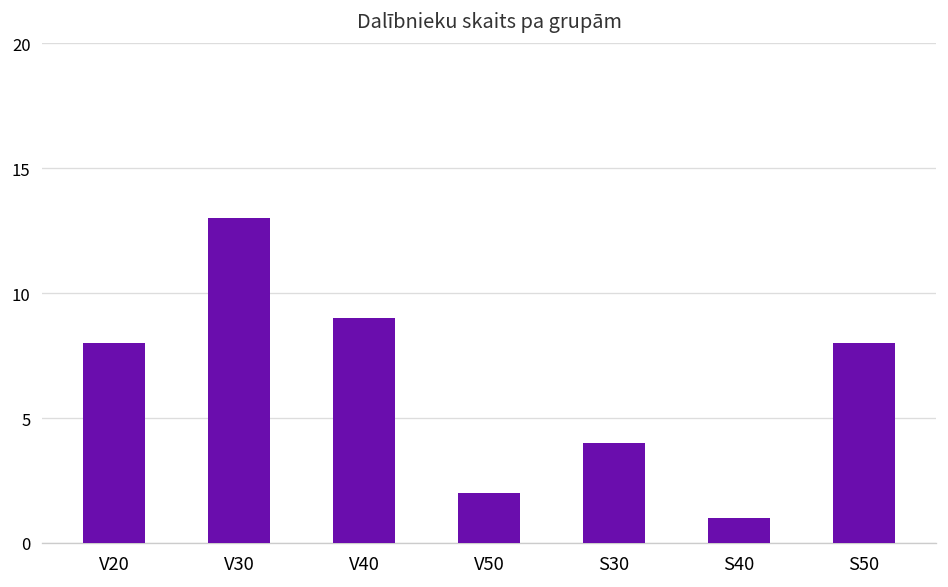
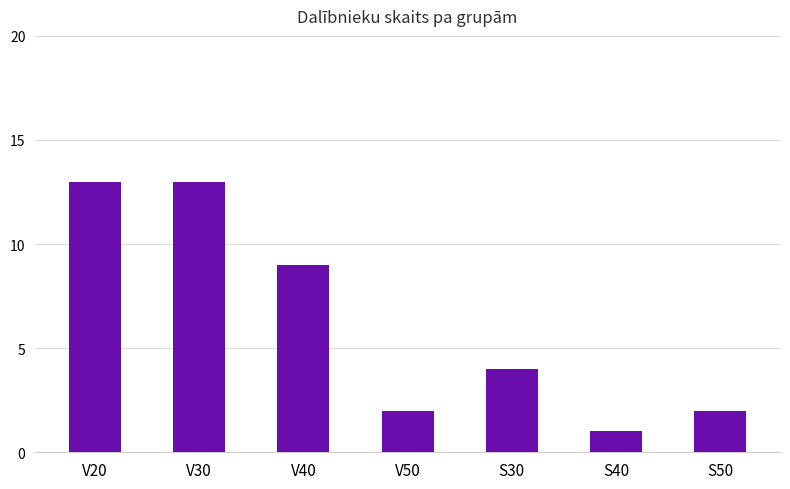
  {
-   "V20": 8,
+   "V20": 13,
    "V30": 13,
    "V40": 9,
    "V50": 2,
    "S30": 4,
    "S40": 1,
-   "S50": 8
+   "S50": 2
  }
